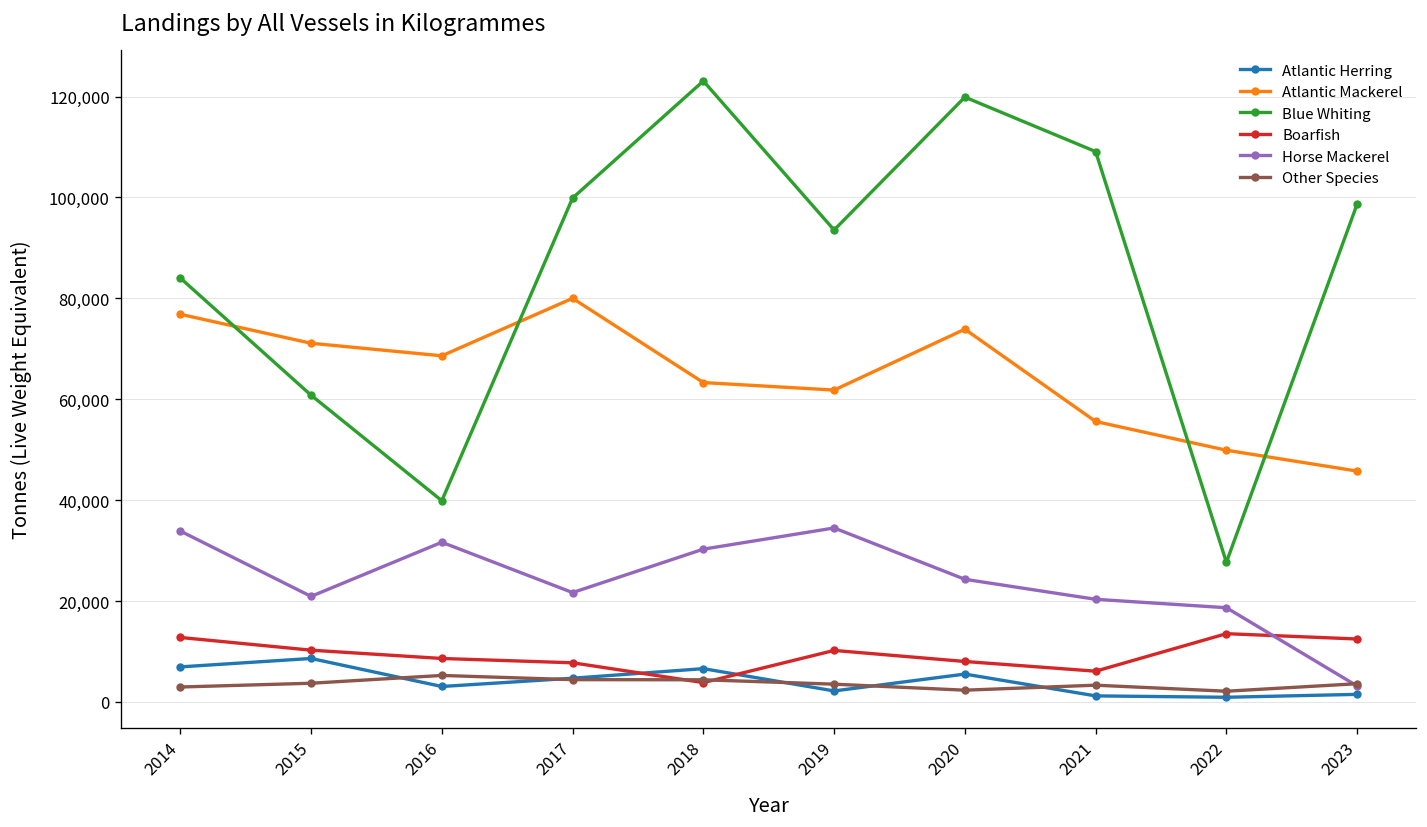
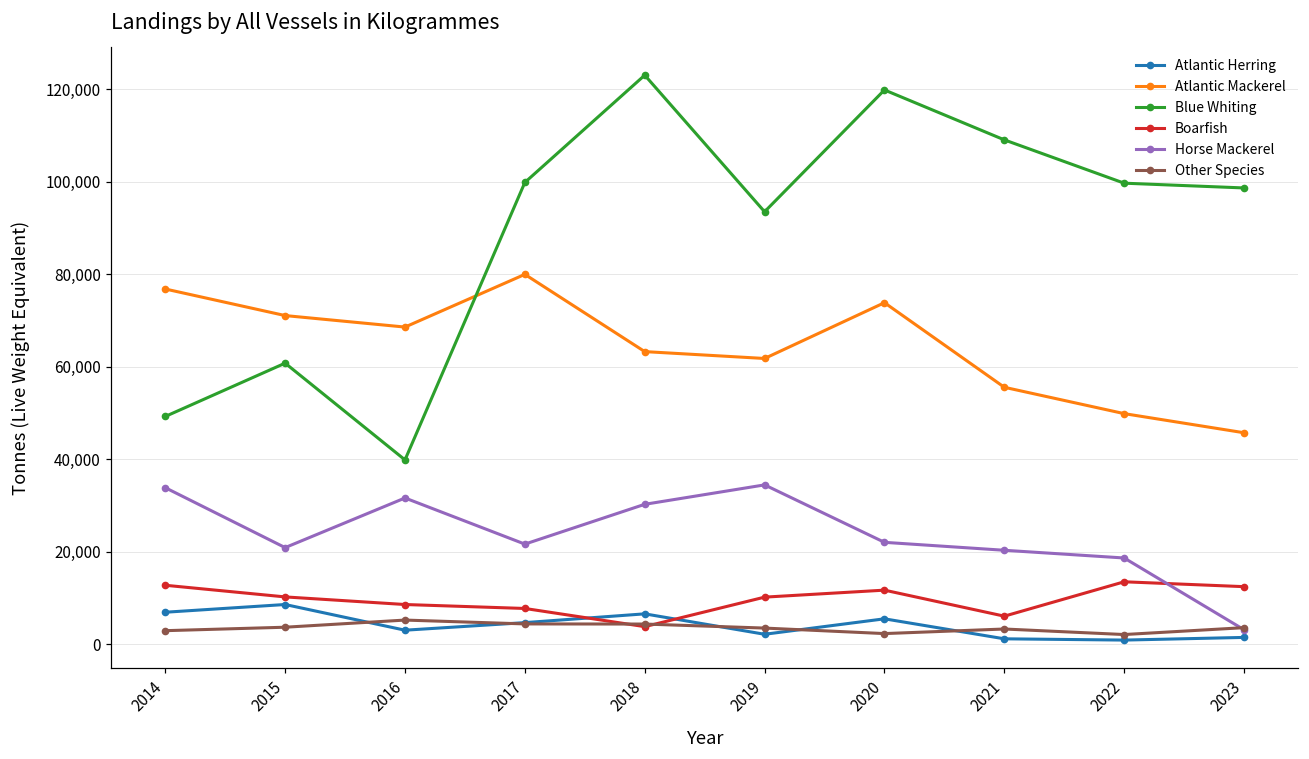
  {
    "Atlantic Herring": {
      "2014": "7,000",
      "2015": "9,000",
      "2016": "3,000",
      "2018": "7,000",
      "2019": "2,000",
      "2020": "6,000",
      "2021": "1,000",
      "2022": "1,000",
      "2023": "1,000"
    },
    "Atlantic Mackerel": {
      "2014": "77,000",
      "2015": "71,000",
      "2016": "69,000",
      "2017": "80,000",
      "2018": "63,000",
      "2019": "62,000",
      "2020": "74,000",
      "2021": "56,000",
      "2022": "50,000",
      "2023": "46,000"
    },
    "Blue Whiting": {
-     "2014": "84,000",
+     "2014": "49,000",
      "2015": "61,000",
      "2016": "40,000",
      "2017": "100,000",
      "2018": "123,000",
      "2019": "94,000",
      "2020": "120,000",
      "2021": "109,000",
-     "2022": "28,000",
+     "2022": "100,000",
      "2023": "99,000"
    },
    "Boarfish": {
      "2014": "13,000",
      "2015": "10,000",
      "2016": "9,000",
      "2017": "8,000",
      "2019": "10,000",
-     "2020": "8,000",
+     "2020": "12,000",
      "2021": "6,000",
      "2022": "14,000",
      "2023": "12,000"
    },
    "Horse Mackerel": {
      "2014": "34,000",
      "2015": "21,000",
      "2016": "32,000",
      "2017": "22,000",
      "2018": "30,000",
      "2019": "34,000",
-     "2020": "24,000",
+     "2020": "22,000",
      "2021": "20,000",
      "2022": "19,000"
    },
    "Other Species": {
      "2014": "3,000",
      "2015": "4,000",
      "2016": "5,000",
      "2019": "4,000",
      "2020": "2,000",
      "2021": "3,000",
      "2022": "2,000"
    }
  }
